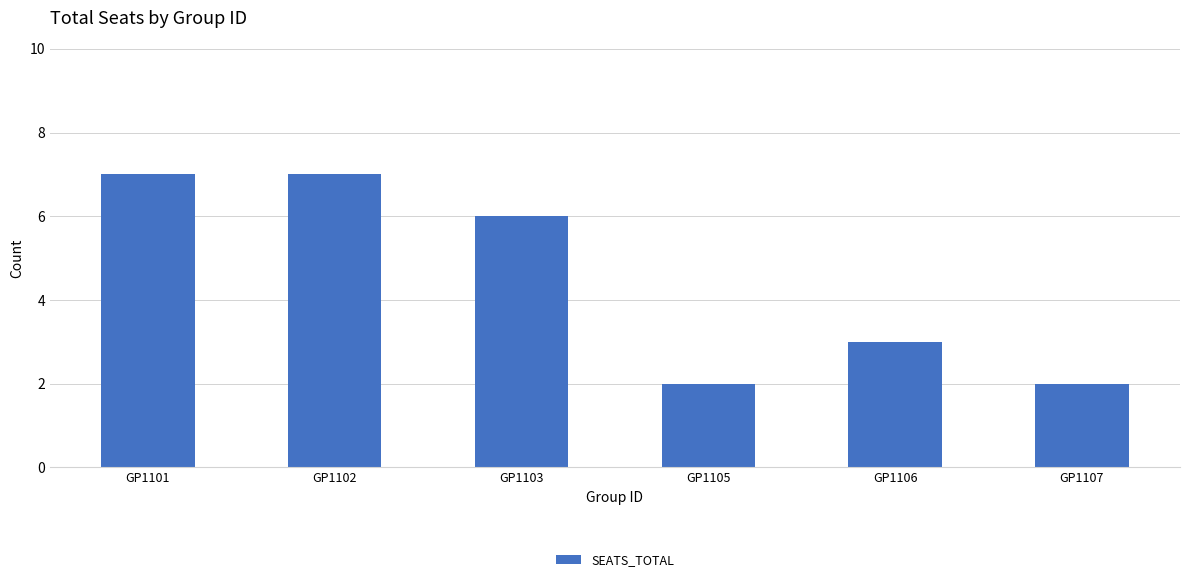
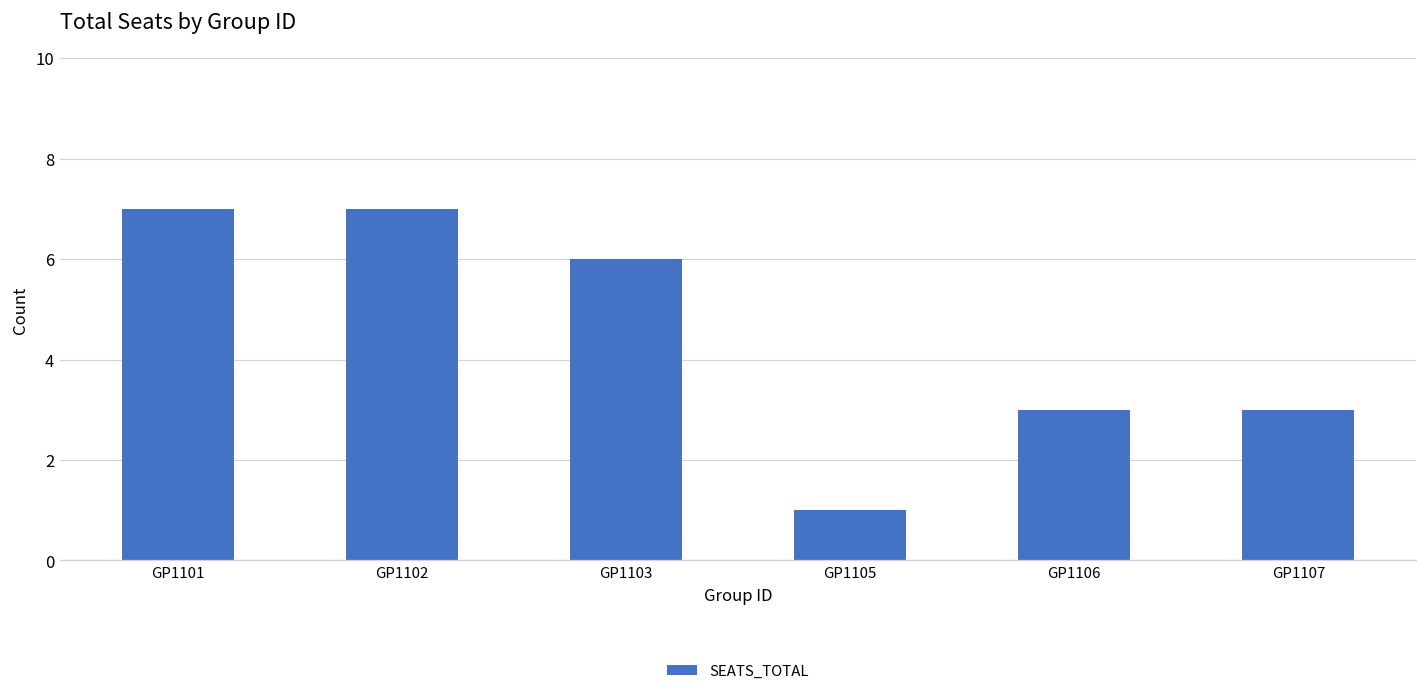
  {
    "GP1101": 7,
    "GP1102": 7,
    "GP1103": 6,
-   "GP1105": 2,
+   "GP1105": 1,
    "GP1106": 3,
-   "GP1107": 2
+   "GP1107": 3
  }
